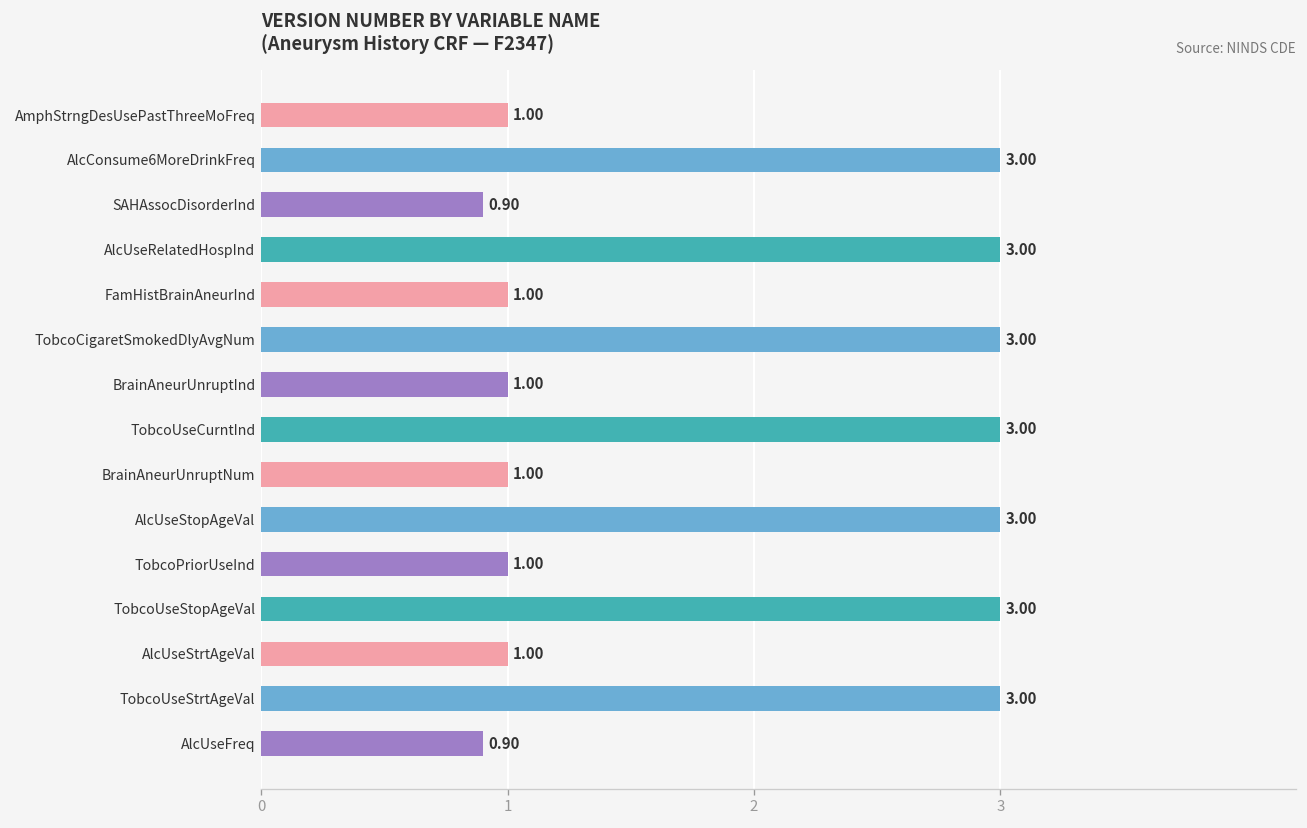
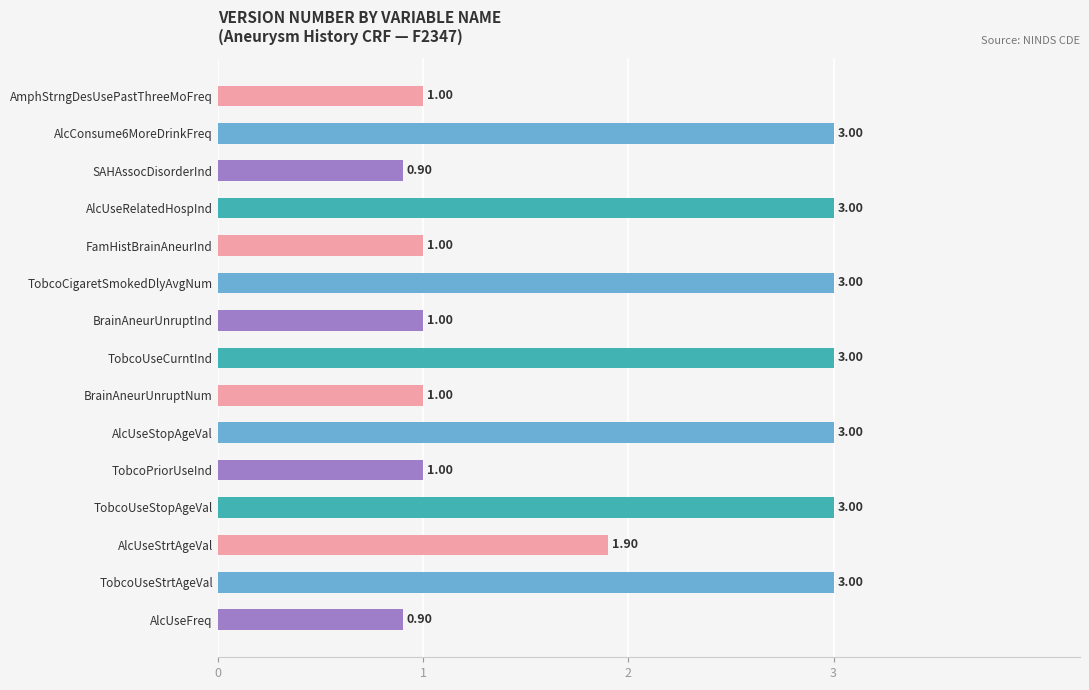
  {
    "AmphStrngDesUsePastThreeMoFreq": 1.00,
    "AlcConsume6MoreDrinkFreq": 3.00,
    "SAHAssocDisorderInd": 0.90,
    "AlcUseRelatedHospInd": 3.00,
    "FamHistBrainAneurInd": 1.00,
    "TobcoCigaretSmokedDlyAvgNum": 3.00,
    "BrainAneurUnruptInd": 1.00,
    "TobcoUseCurntInd": 3.00,
    "BrainAneurUnruptNum": 1.00,
    "AlcUseStopAgeVal": 3.00,
    "TobcoPriorUseInd": 1.00,
    "TobcoUseStopAgeVal": 3.00,
-   "AlcUseStrtAgeVal": 1.00,
+   "AlcUseStrtAgeVal": 1.90,
    "TobcoUseStrtAgeVal": 3.00,
    "AlcUseFreq": 0.90
  }
